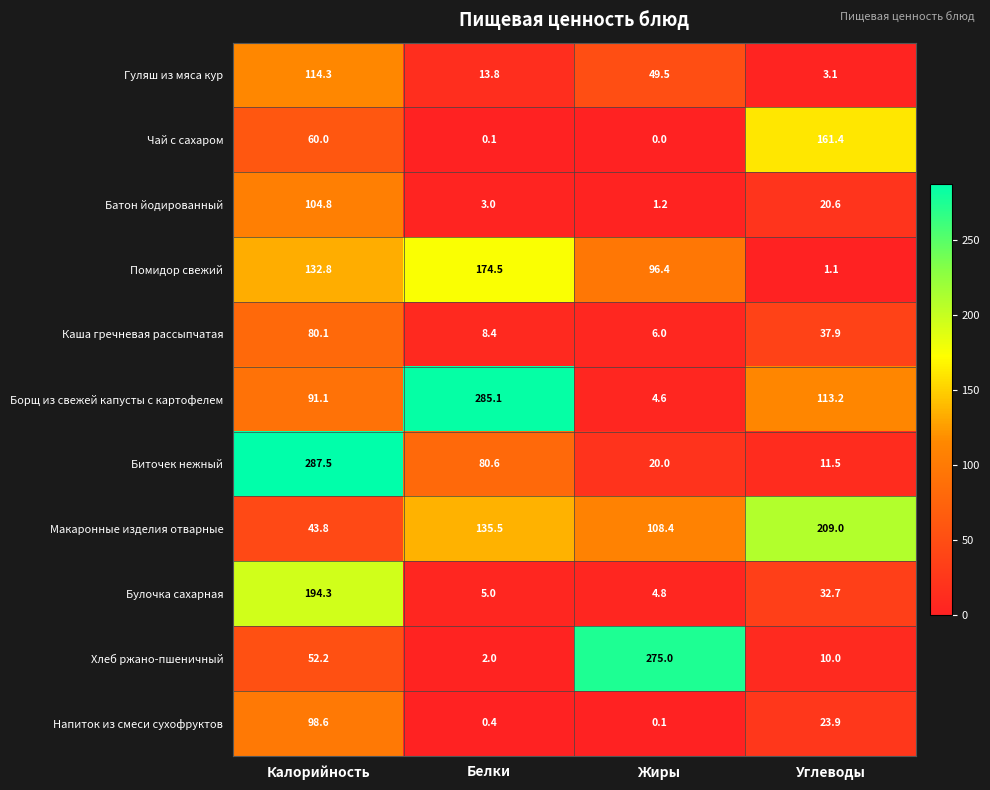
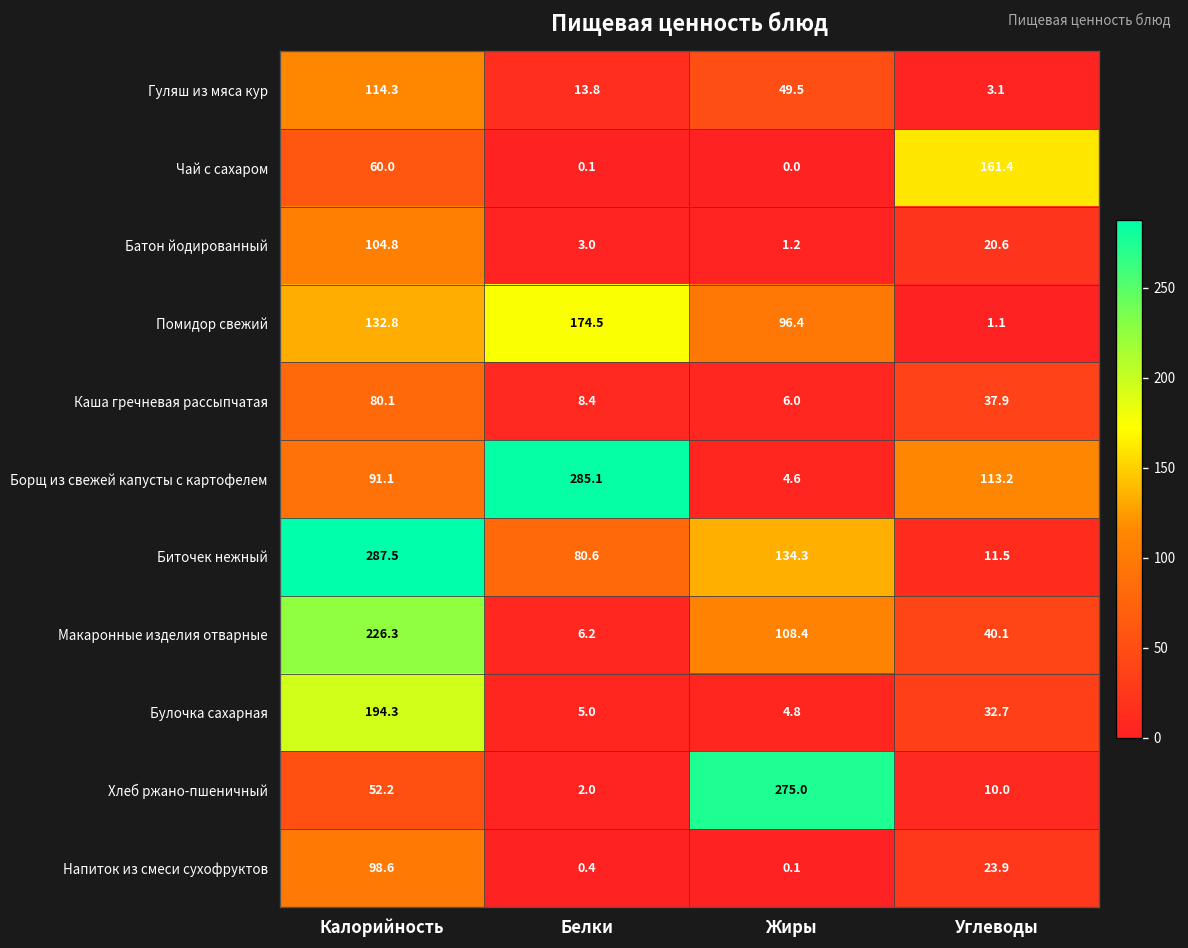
  {
    "Гуляш из мяса кур": {
      "Калорийность": 114.3,
      "Белки": 13.8,
      "Жиры": 49.5,
      "Углеводы": 3.1
    },
    "Чай с сахаром": {
      "Калорийность": 60.0,
      "Белки": 0.1,
      "Жиры": 0.0,
      "Углеводы": 161.4
    },
    "Батон йодированный": {
      "Калорийность": 104.8,
      "Белки": 3.0,
      "Жиры": 1.2,
      "Углеводы": 20.6
    },
    "Помидор свежий": {
      "Калорийность": 132.8,
      "Белки": 174.5,
      "Жиры": 96.4,
      "Углеводы": 1.1
    },
    "Каша гречневая рассыпчатая": {
      "Калорийность": 80.1,
      "Белки": 8.4,
      "Жиры": 6.0,
      "Углеводы": 37.9
    },
    "Борщ из свежей капусты с картофелем": {
      "Калорийность": 91.1,
      "Белки": 285.1,
      "Жиры": 4.6,
      "Углеводы": 113.2
    },
    "Биточек нежный": {
      "Калорийность": 287.5,
      "Белки": 80.6,
-     "Жиры": 20.0,
+     "Жиры": 134.3,
      "Углеводы": 11.5
    },
    "Макаронные изделия отварные": {
-     "Калорийность": 43.8,
-     "Белки": 135.5,
+     "Калорийность": 226.3,
+     "Белки": 6.2,
      "Жиры": 108.4,
-     "Углеводы": 209.0
+     "Углеводы": 40.1
    },
    "Булочка сахарная": {
      "Калорийность": 194.3,
      "Белки": 5.0,
      "Жиры": 4.8,
      "Углеводы": 32.7
    },
    "Хлеб ржано-пшеничный": {
      "Калорийность": 52.2,
      "Белки": 2.0,
      "Жиры": 275.0,
      "Углеводы": 10.0
    },
    "Напиток из смеси сухофруктов": {
      "Калорийность": 98.6,
      "Белки": 0.4,
      "Жиры": 0.1,
      "Углеводы": 23.9
    }
  }
